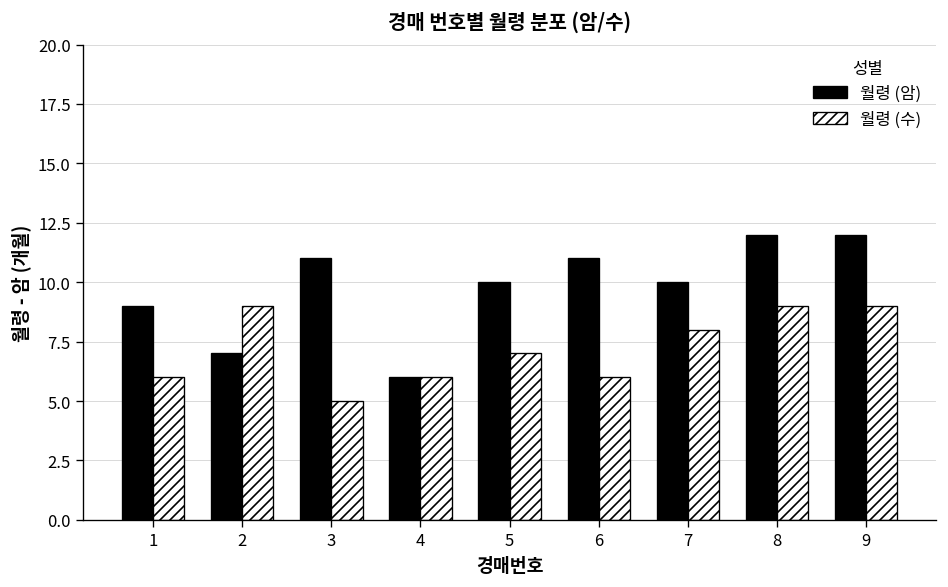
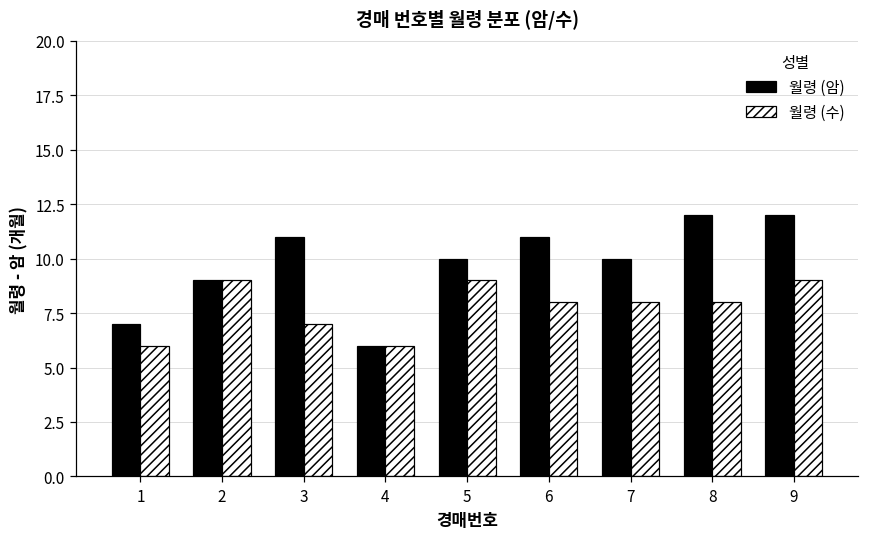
  {
    "월령 (암)": {
-     "1": 9,
-     "2": 7,
+     "1": 7,
+     "2": 9,
      "3": 11,
      "4": 6,
      "5": 10,
      "6": 11,
      "7": 10,
      "8": 12,
      "9": 12
    },
    "월령 (수)": {
      "1": 6,
      "2": 9,
-     "3": 5,
+     "3": 7,
      "4": 6,
-     "5": 7,
-     "6": 6,
+     "5": 9,
+     "6": 8,
      "7": 8,
-     "8": 9,
+     "8": 8,
      "9": 9
    }
  }
